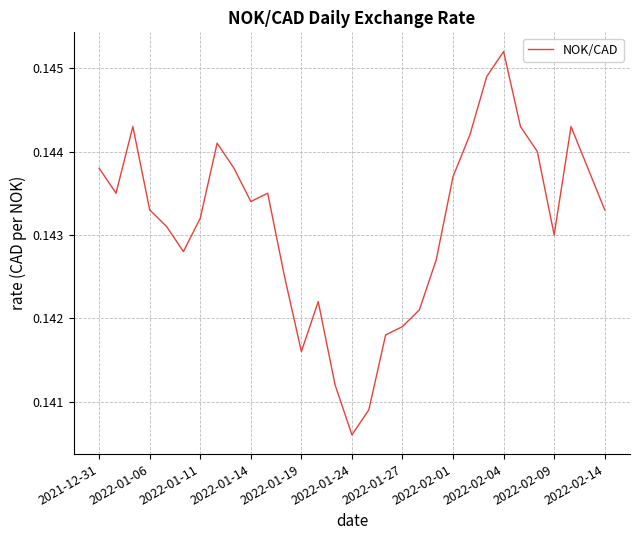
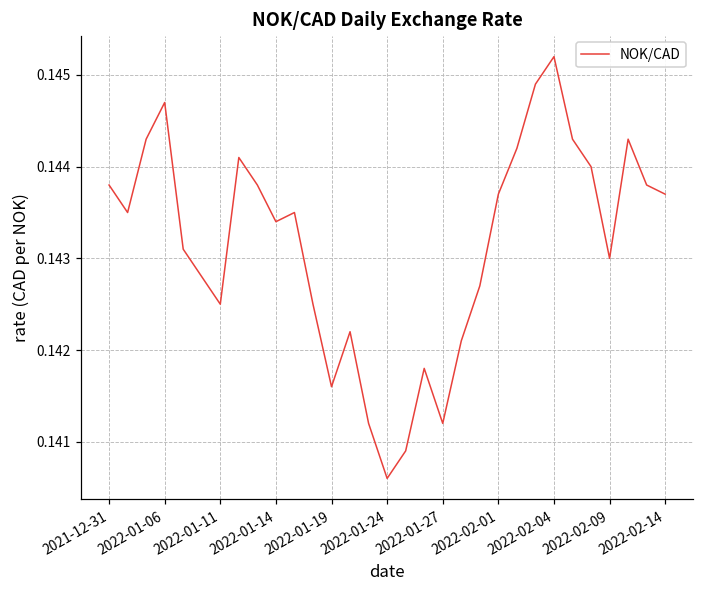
  {
    "2021-12-31": 0.1438,
-   "2022-01-06": 0.1433,
-   "2022-01-11": 0.1432,
+   "2022-01-06": 0.1447,
+   "2022-01-11": 0.1425,
    "2022-01-14": 0.1434,
    "2022-01-19": 0.1416,
    "2022-01-24": 0.1406,
-   "2022-01-27": 0.1419,
+   "2022-01-27": 0.1412,
    "2022-02-01": 0.1437,
    "2022-02-04": 0.1452,
    "2022-02-09": 0.1430,
-   "2022-02-14": 0.1433
+   "2022-02-14": 0.1437
  }
